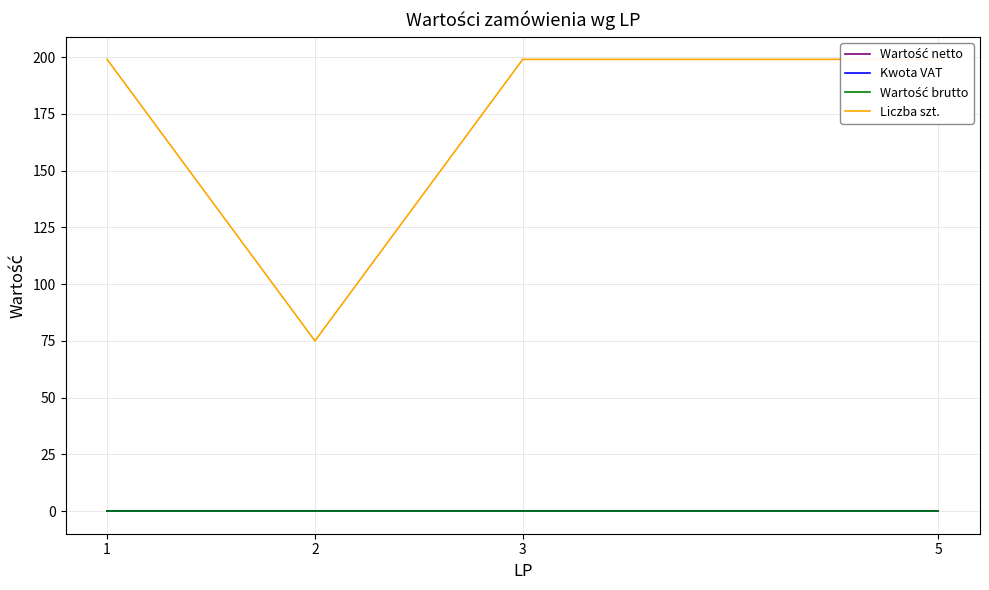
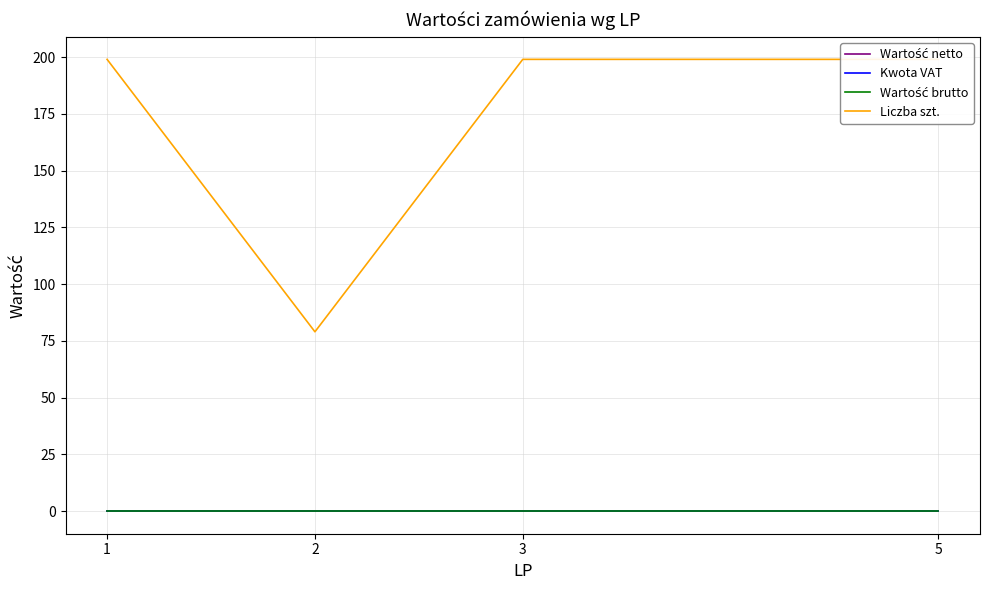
  {
    "Wartość brutto": {
      "1": 0,
      "2": 0,
      "3": 0,
      "5": 0
    },
    "Liczba szt.": {
      "1": 199,
-     "2": 75,
+     "2": 79,
      "3": 199
    }
  }
